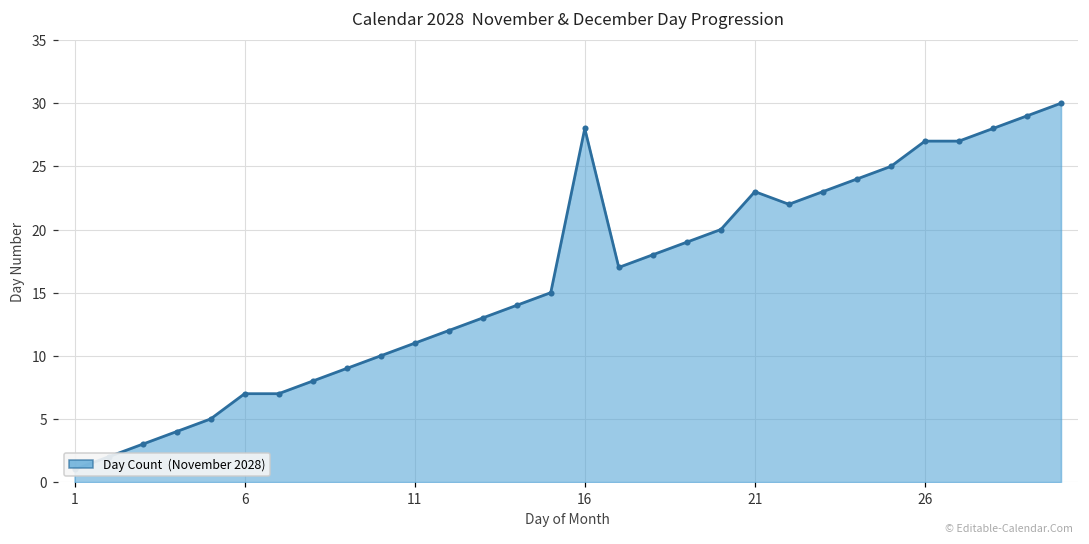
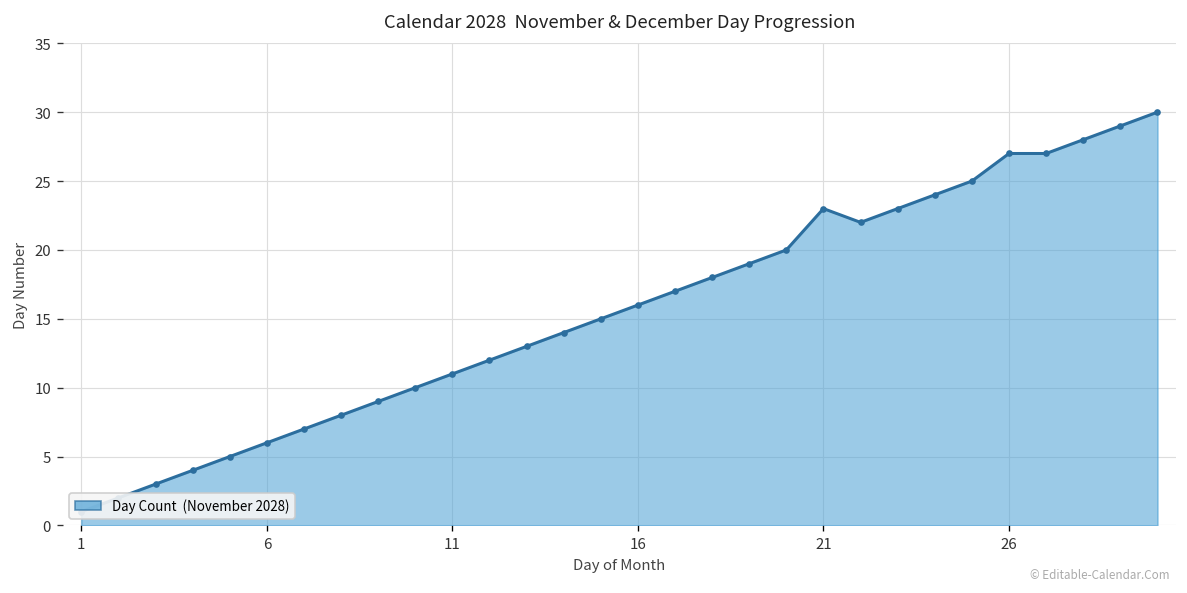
  {
-   "6": 7,
+   "6": 6,
    "11": 11,
-   "16": 28,
+   "16": 16,
    "21": 23,
    "26": 27
  }
